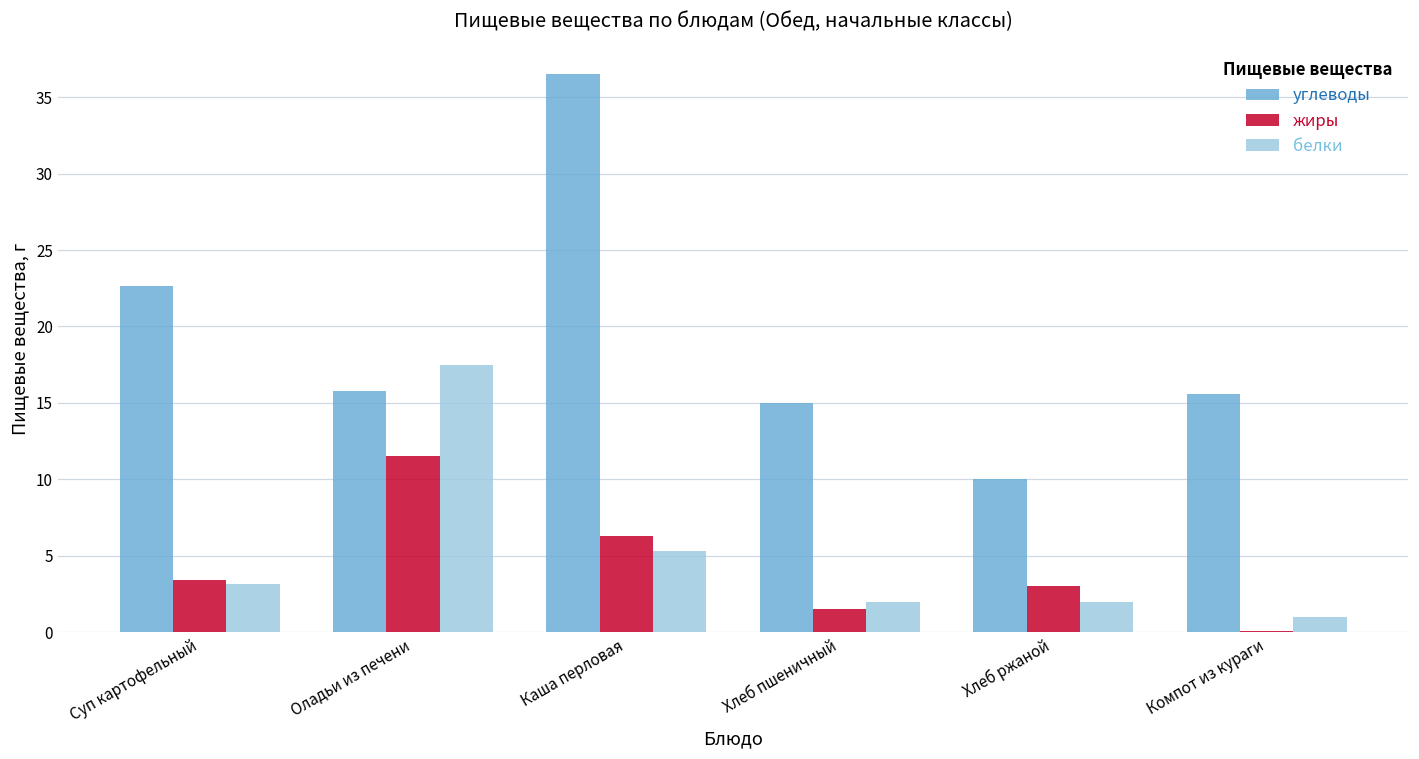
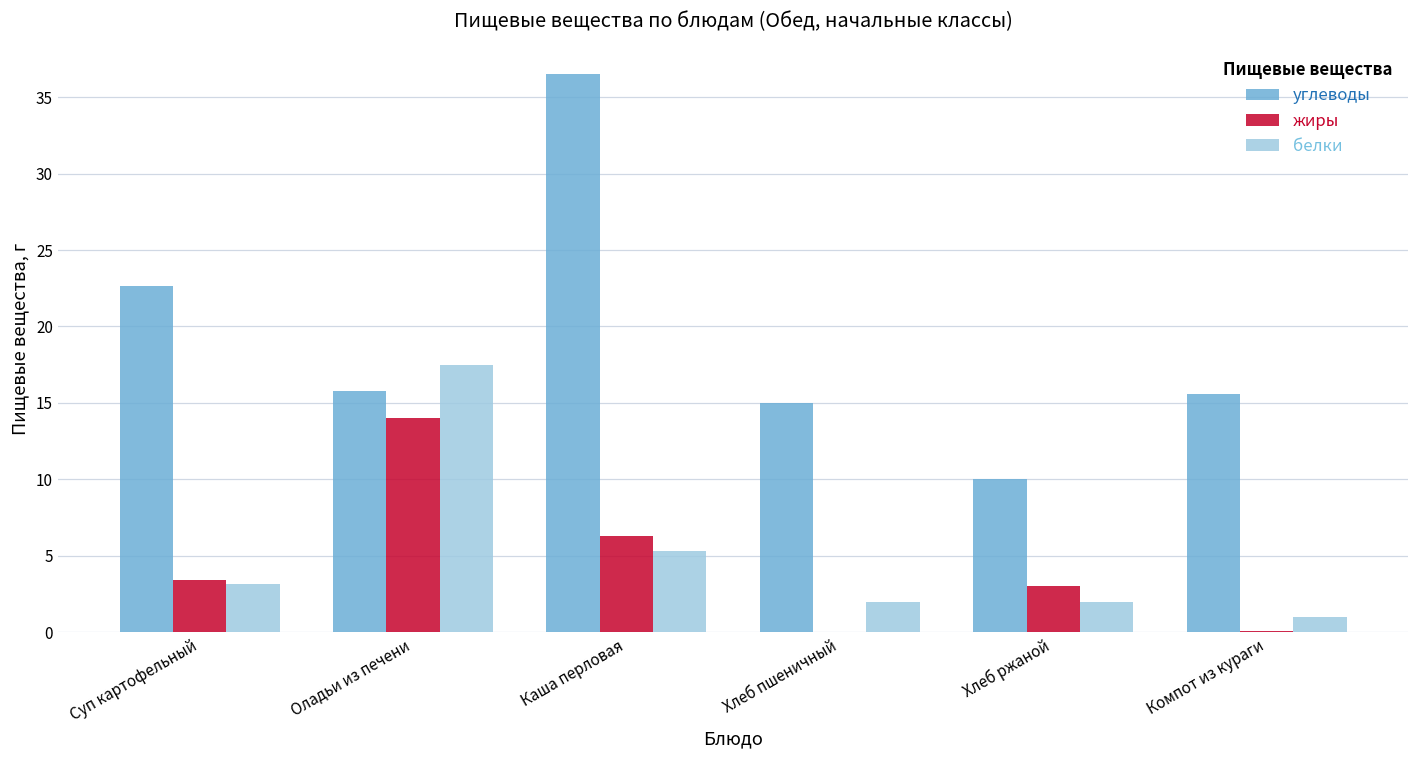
  {
    "жиры": {
      "Суп картофельный": 3.4,
-     "Оладьи из печени": 11.5,
+     "Оладьи из печени": 14.0,
      "Каша перловая": 6.3,
-     "Хлеб пшеничный": 1.5,
+     "Хлеб пшеничный": 0.0,
      "Хлеб ржаной": 3.0
    }
  }
